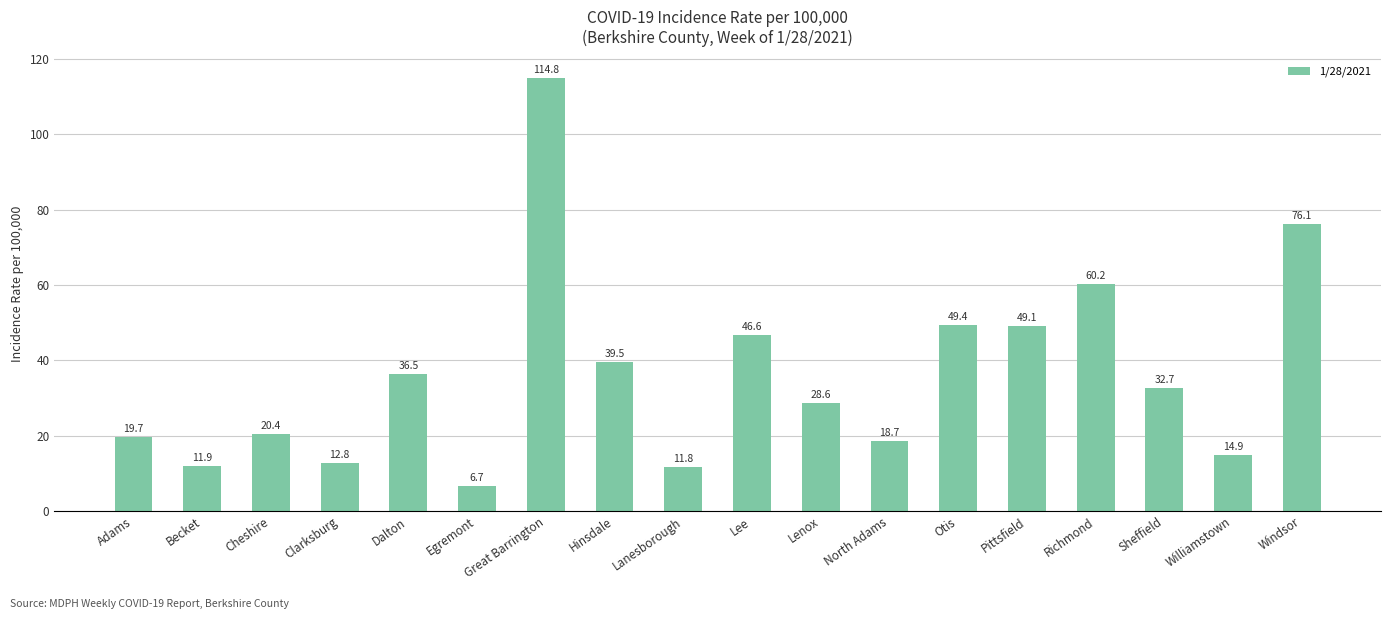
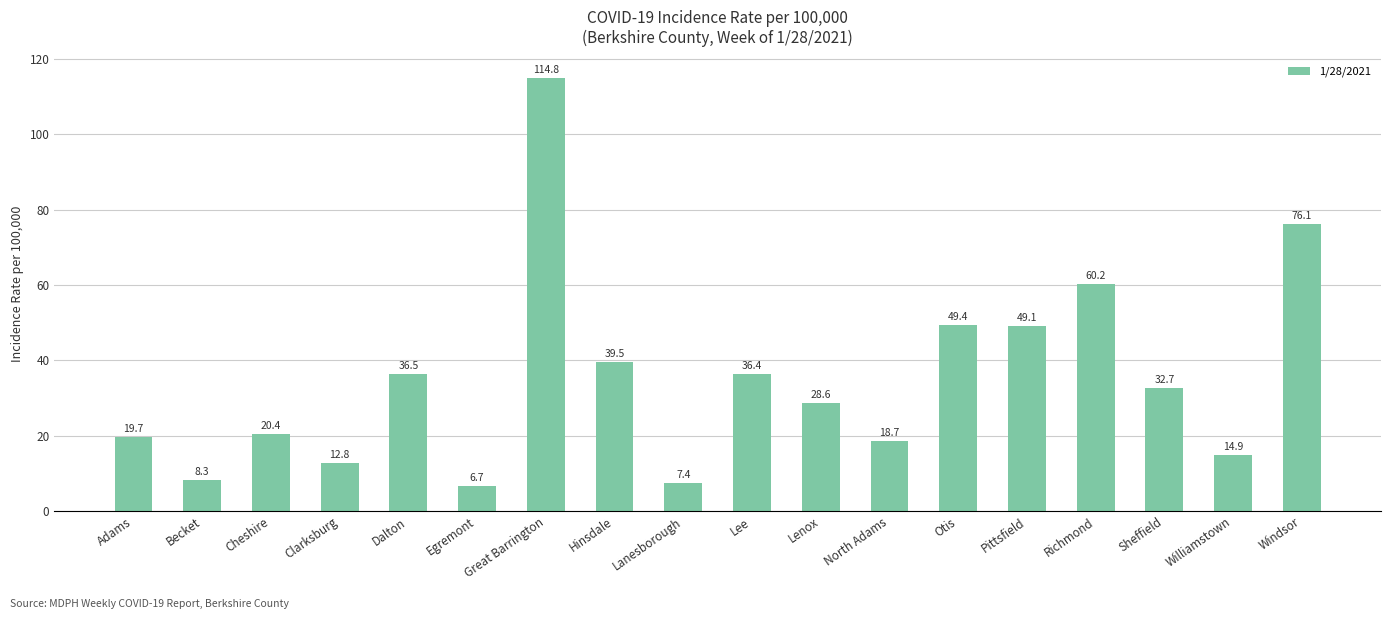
  {
    "Adams": 19.7,
-   "Becket": 11.9,
+   "Becket": 8.3,
    "Cheshire": 20.4,
    "Clarksburg": 12.8,
    "Dalton": 36.5,
    "Egremont": 6.7,
    "Great Barrington": 114.8,
    "Hinsdale": 39.5,
-   "Lanesborough": 11.8,
-   "Lee": 46.6,
+   "Lanesborough": 7.4,
+   "Lee": 36.4,
    "Lenox": 28.6,
    "North Adams": 18.7,
    "Otis": 49.4,
    "Pittsfield": 49.1,
    "Richmond": 60.2,
    "Sheffield": 32.7,
    "Williamstown": 14.9,
    "Windsor": 76.1
  }
